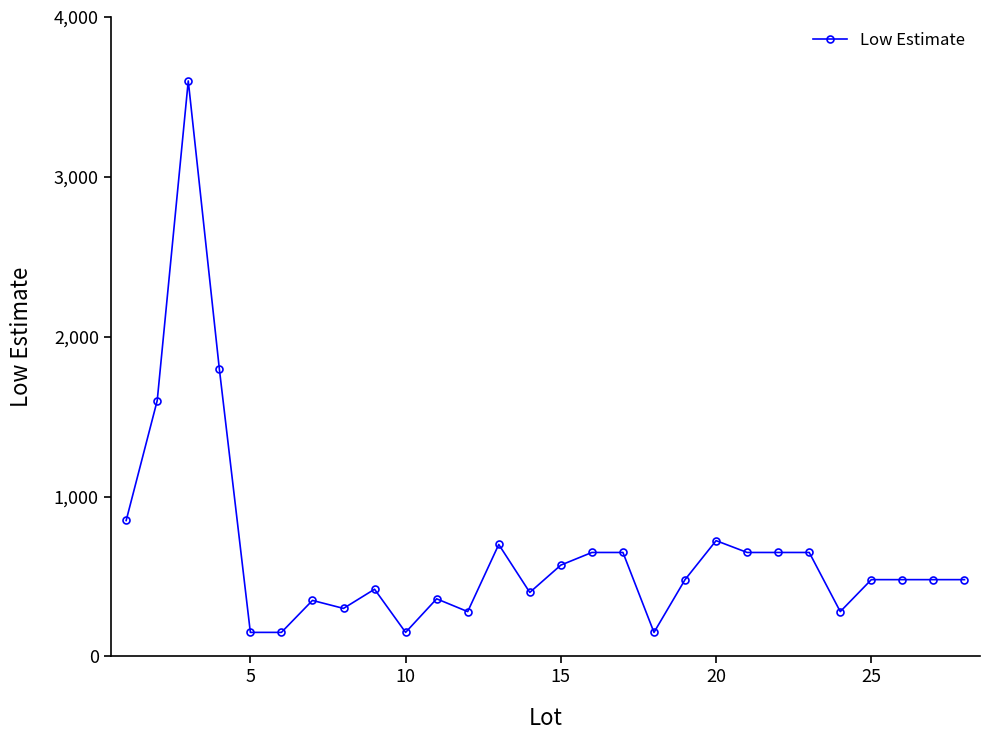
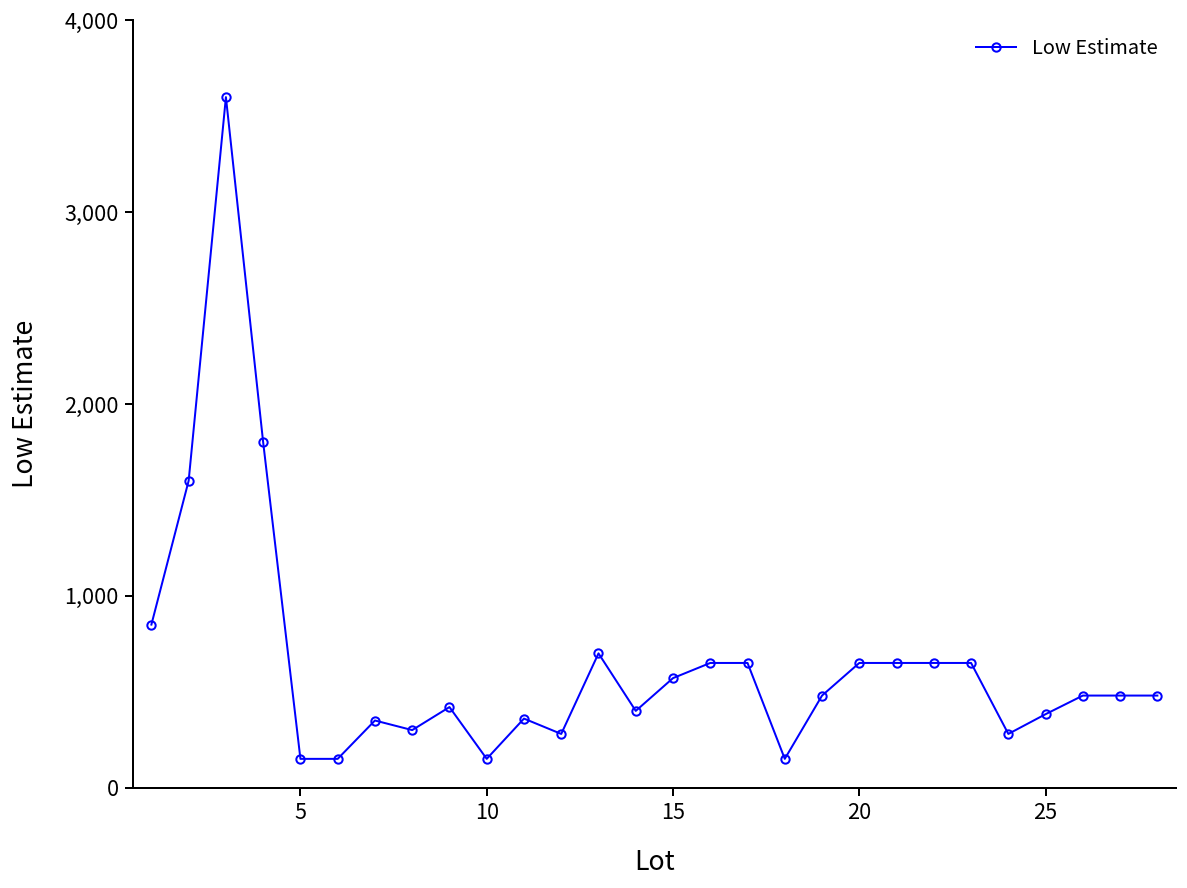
  {
    "5": 150,
    "10": 150,
    "15": 570,
-   "20": 720,
-   "25": 480
+   "20": 650,
+   "25": 380
  }
